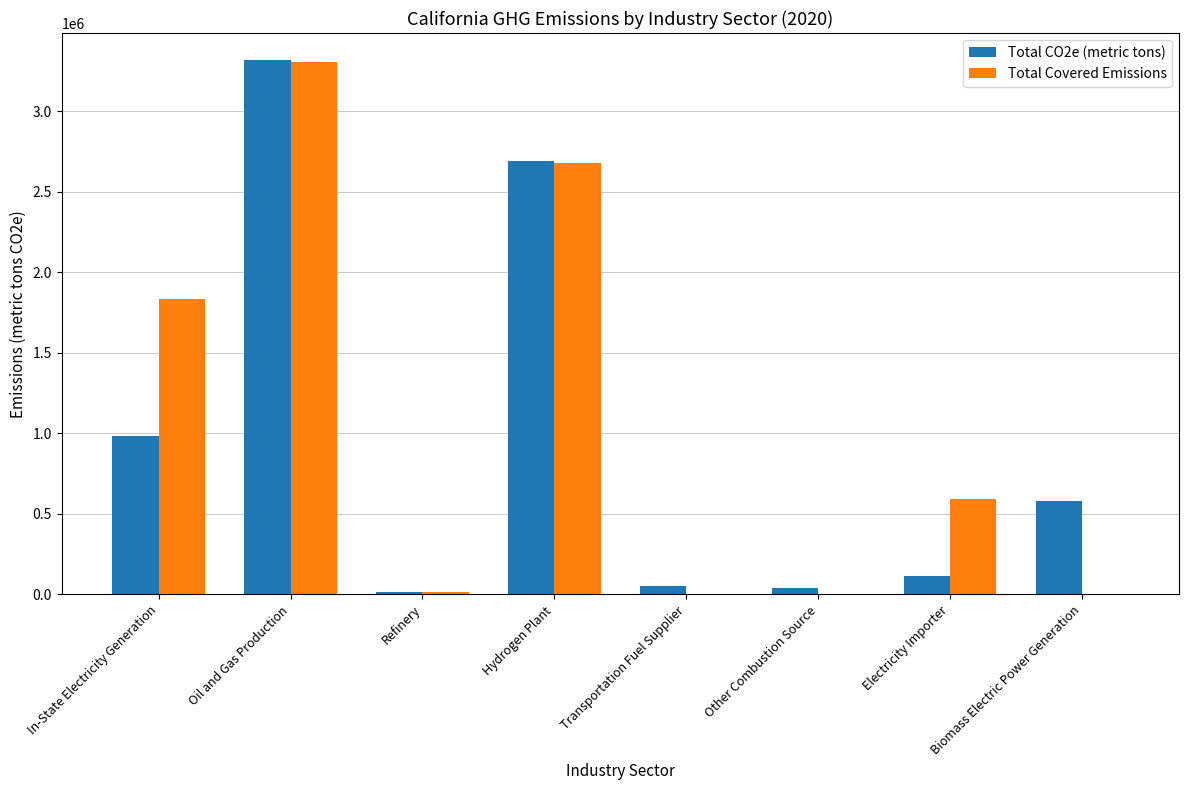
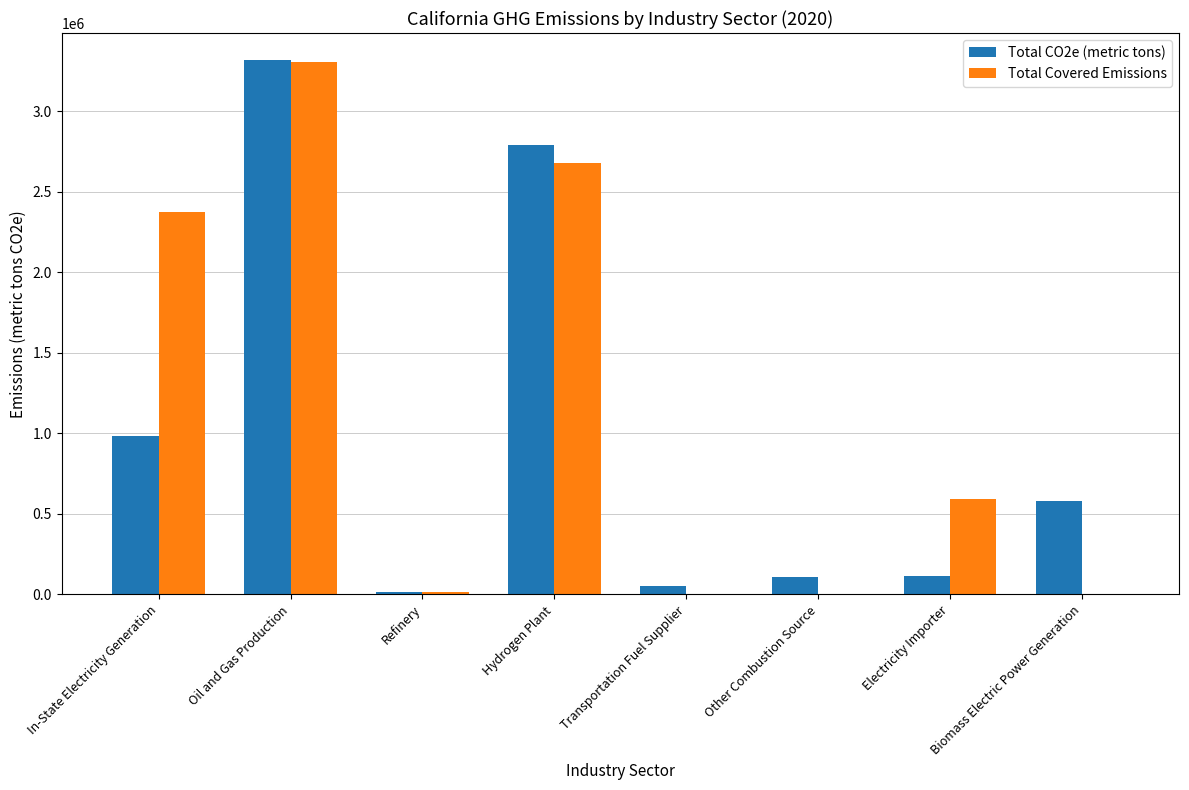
  {
    "Total CO2e (metric tons)": {
      "In-State Electricity Generation": 980000,
      "Oil and Gas Production": 3320000,
      "Refinery": 20000,
-     "Hydrogen Plant": 2690000,
+     "Hydrogen Plant": 2790000,
      "Transportation Fuel Supplier": 50000,
-     "Other Combustion Source": 40000,
+     "Other Combustion Source": 110000,
      "Electricity Importer": 110000,
      "Biomass Electric Power Generation": 580000
    },
    "Total Covered Emissions": {
-     "In-State Electricity Generation": 1840000,
+     "In-State Electricity Generation": 2380000,
      "Oil and Gas Production": 3300000,
      "Refinery": 20000,
      "Hydrogen Plant": 2680000,
      "Transportation Fuel Supplier": 0,
      "Other Combustion Source": 0,
      "Electricity Importer": 600000,
      "Biomass Electric Power Generation": 0
    }
  }
